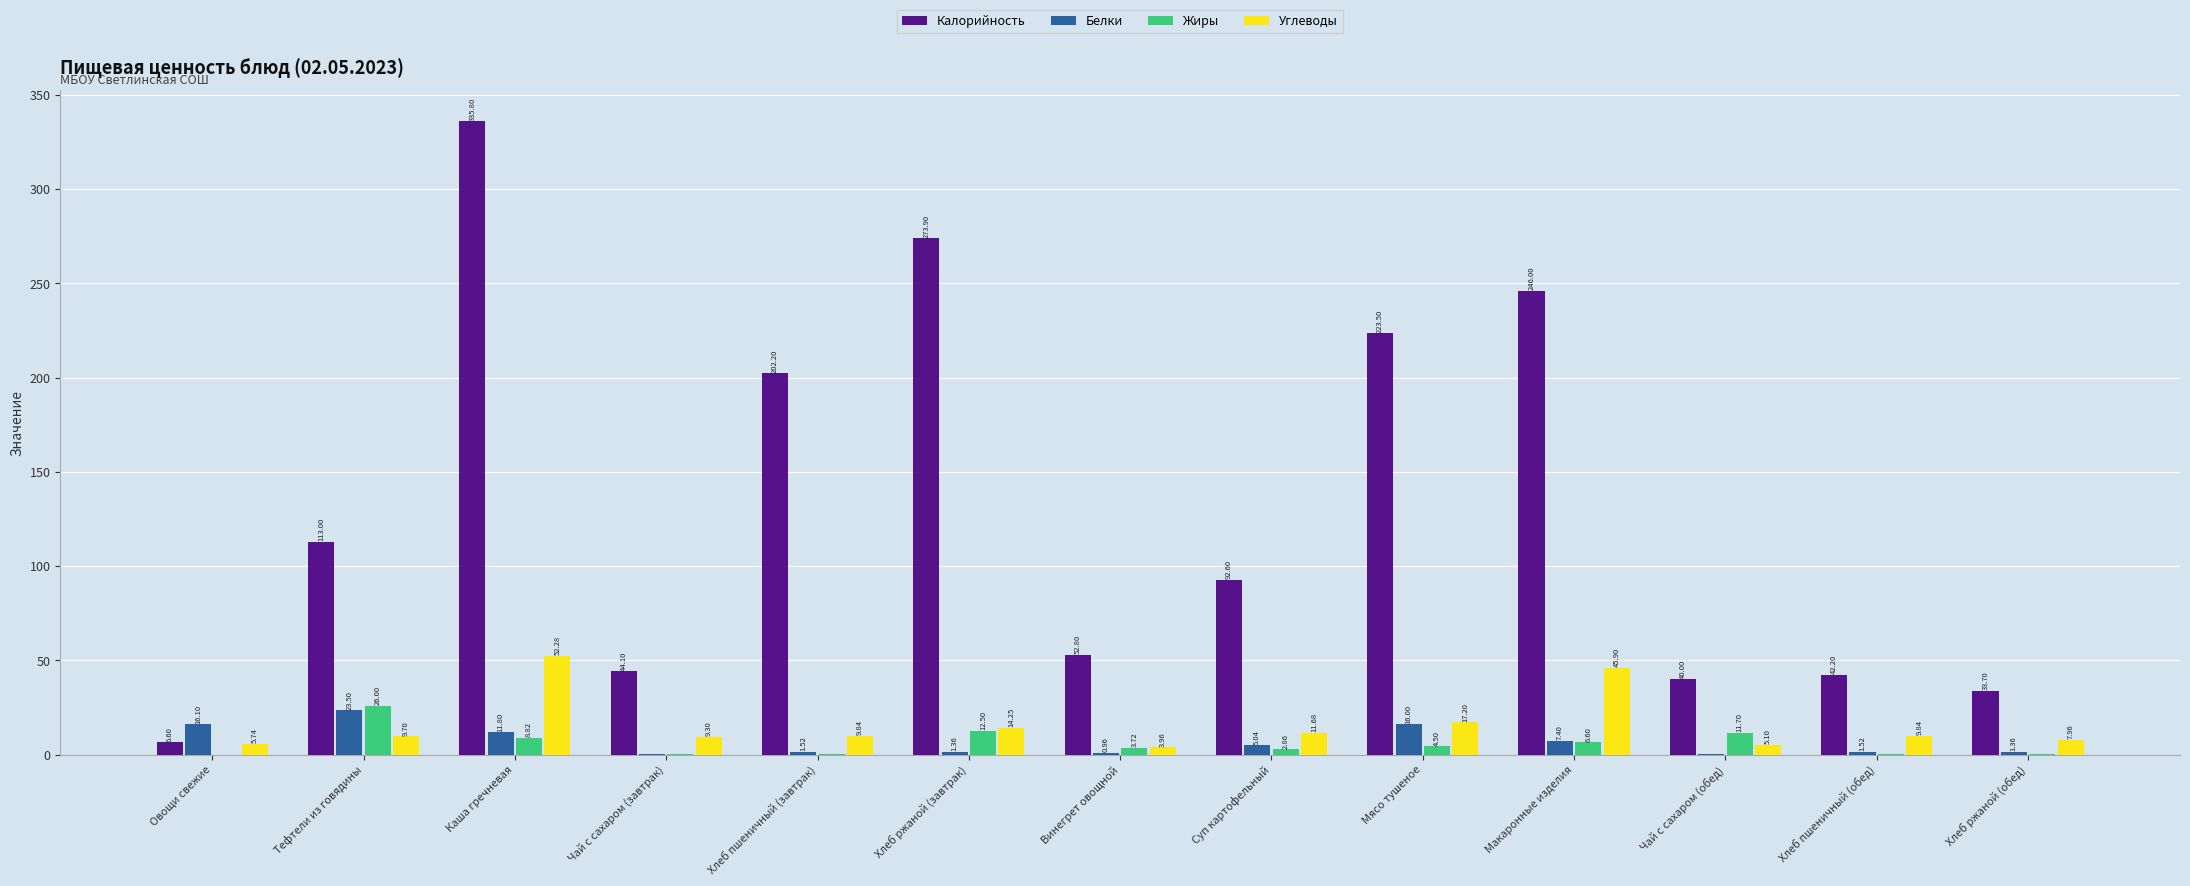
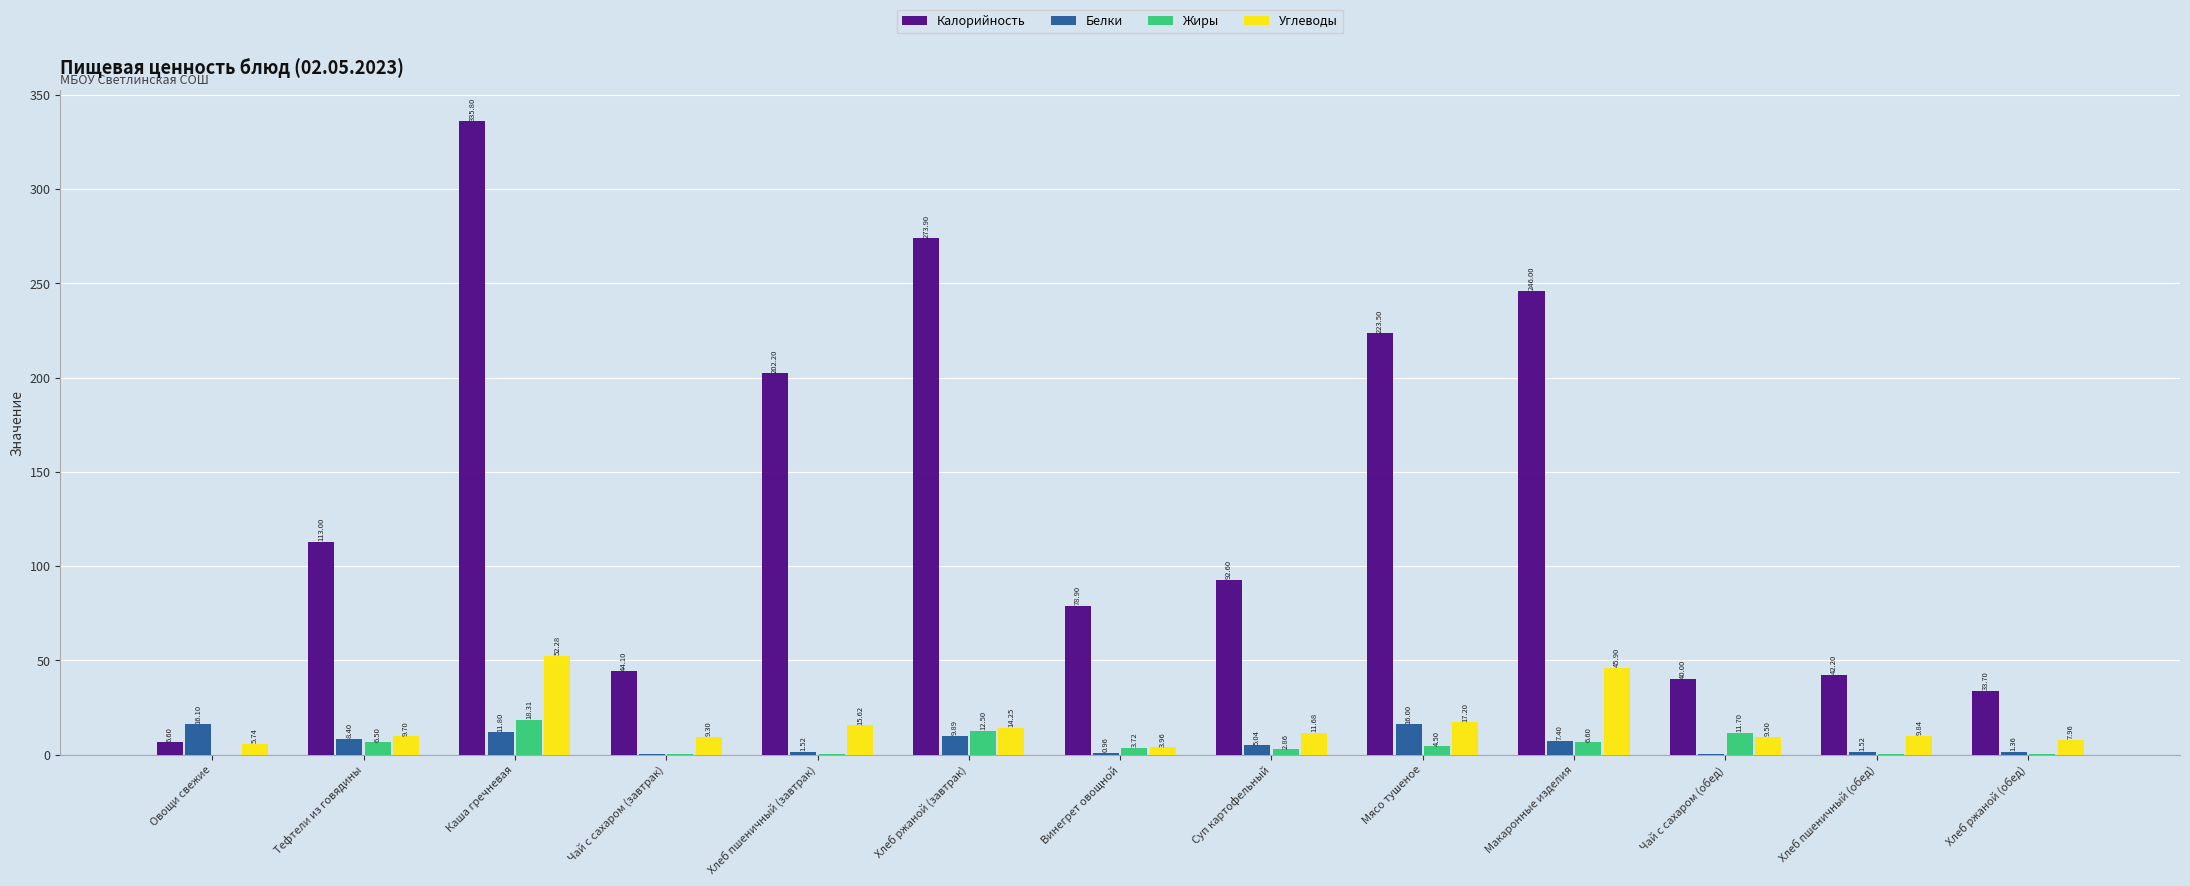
  {
    "Калорийность": {
      "Овощи свежие": 6.60,
      "Тефтели из говядины": 113.00,
      "Каша гречневая": 335.80,
      "Чай с сахаром (завтрак)": 44.10,
      "Хлеб пшеничный (завтрак)": 202.20,
      "Хлеб ржаной (завтрак)": 273.90,
-     "Винегрет овощной": 52.80,
+     "Винегрет овощной": 78.90,
      "Суп картофельный": 92.60,
      "Мясо тушеное": 223.50,
      "Макаронные изделия": 246.00,
      "Чай с сахаром (обед)": 40.00,
      "Хлеб пшеничный (обед)": 42.20,
      "Хлеб ржаной (обед)": 33.70
    },
    "Белки": {
      "Овощи свежие": 16.10,
-     "Тефтели из говядины": 23.50,
+     "Тефтели из говядины": 8.40,
      "Каша гречневая": 11.80,
      "Хлеб пшеничный (завтрак)": 1.52,
-     "Хлеб ржаной (завтрак)": 1.36,
+     "Хлеб ржаной (завтрак)": 9.89,
      "Винегрет овощной": 0.96,
      "Суп картофельный": 5.04,
      "Мясо тушеное": 16.00,
      "Макаронные изделия": 7.40,
      "Хлеб пшеничный (обед)": 1.52,
      "Хлеб ржаной (обед)": 1.36
    },
    "Жиры": {
-     "Тефтели из говядины": 26.00,
-     "Каша гречневая": 8.82,
+     "Тефтели из говядины": 6.50,
+     "Каша гречневая": 18.31,
      "Хлеб ржаной (завтрак)": 12.50,
      "Винегрет овощной": 3.72,
      "Суп картофельный": 2.86,
      "Мясо тушеное": 4.50,
      "Макаронные изделия": 6.60,
      "Чай с сахаром (обед)": 11.70
    },
    "Углеводы": {
      "Овощи свежие": 5.74,
      "Тефтели из говядины": 9.70,
      "Каша гречневая": 52.28,
      "Чай с сахаром (завтрак)": 9.30,
-     "Хлеб пшеничный (завтрак)": 9.84,
+     "Хлеб пшеничный (завтрак)": 15.62,
      "Хлеб ржаной (завтрак)": 14.25,
      "Винегрет овощной": 3.96,
      "Суп картофельный": 11.68,
      "Мясо тушеное": 17.20,
      "Макаронные изделия": 45.90,
-     "Чай с сахаром (обед)": 5.10,
+     "Чай с сахаром (обед)": 9.50,
      "Хлеб пшеничный (обед)": 9.84,
      "Хлеб ржаной (обед)": 7.96
    }
  }
